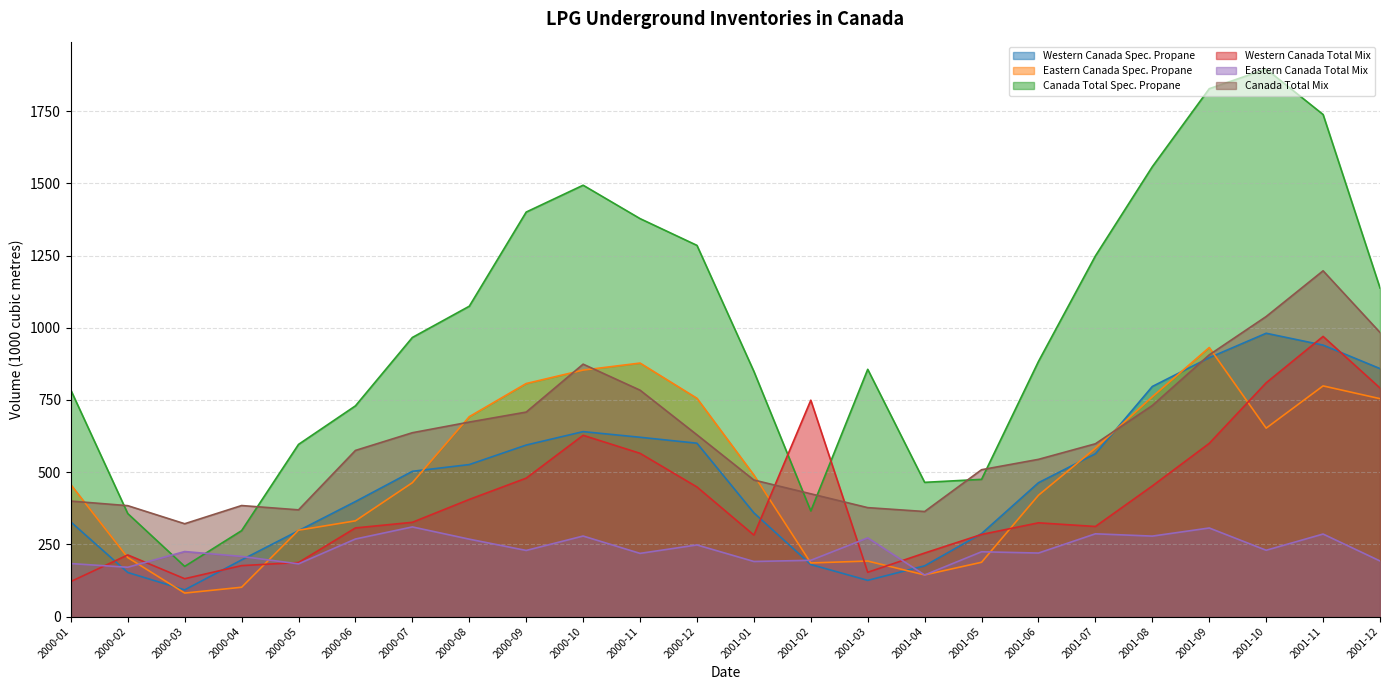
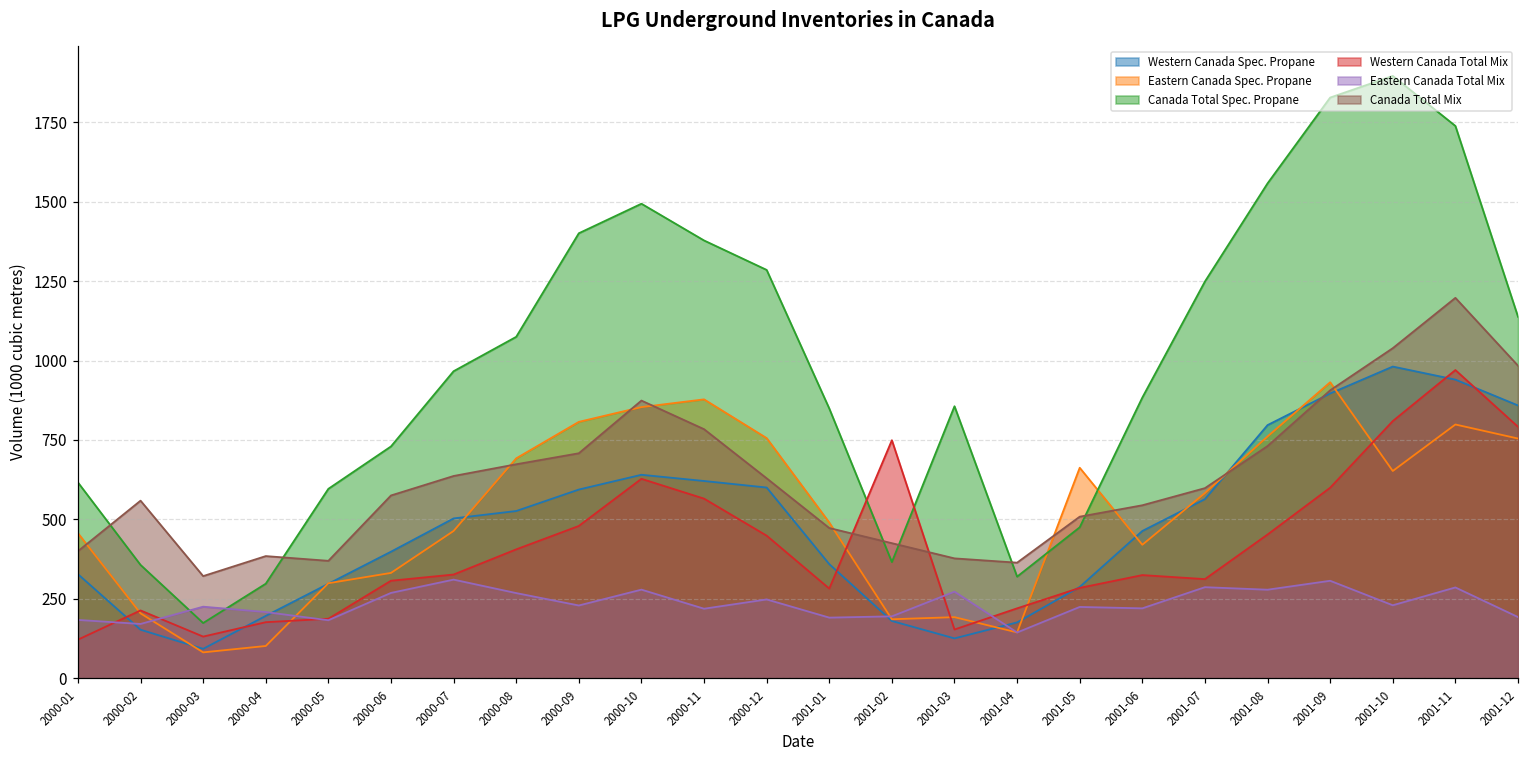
  {
    "Western Canada Spec. Propane": {
      "2000-01": 330,
      "2000-02": 150,
      "2000-03": 90,
      "2000-04": 200,
      "2000-06": 400,
      "2000-07": 500,
      "2000-08": 530,
      "2000-09": 590,
      "2000-10": 640,
      "2000-11": 620,
      "2000-12": 600,
      "2001-01": 360,
      "2001-03": 130,
      "2001-04": 180,
      "2001-06": 460,
      "2001-07": 560,
      "2001-08": 800,
      "2001-09": 900,
      "2001-10": 980,
      "2001-11": 940,
      "2001-12": 860
    },
    "Eastern Canada Spec. Propane": {
      "2000-01": 460,
      "2000-02": 200,
      "2000-03": 80,
      "2000-04": 100,
      "2000-06": 330,
      "2000-07": 460,
      "2000-08": 690,
      "2000-09": 810,
      "2000-10": 850,
      "2000-11": 880,
      "2000-12": 760,
      "2001-01": 490,
      "2001-03": 190,
-     "2001-05": 190,
+     "2001-05": 660,
      "2001-06": 420,
      "2001-07": 580,
      "2001-08": 760,
      "2001-09": 930,
      "2001-10": 650,
      "2001-11": 800,
      "2001-12": 750
    },
    "Canada Total Spec. Propane": {
-     "2000-01": 780,
+     "2000-01": 620,
      "2000-02": 360,
      "2000-03": 170,
      "2000-04": 300,
      "2000-05": 600,
      "2000-06": 730,
      "2000-07": 970,
      "2000-08": 1070,
      "2000-09": 1400,
      "2000-10": 1490,
      "2000-11": 1380,
      "2000-12": 1290,
      "2001-01": 850,
      "2001-02": 370,
      "2001-03": 860,
-     "2001-04": 460,
+     "2001-04": 320,
      "2001-05": 480,
      "2001-06": 880,
      "2001-07": 1250,
      "2001-08": 1560,
      "2001-11": 1740,
      "2001-12": 1140
    },
    "Western Canada Total Mix": {
      "2000-01": 120,
      "2000-02": 210,
      "2000-03": 130,
      "2000-04": 180,
      "2000-06": 310,
      "2000-07": 330,
      "2000-08": 410,
      "2000-09": 480,
      "2000-10": 630,
      "2000-11": 570,
      "2000-12": 450,
      "2001-01": 280,
      "2001-02": 750,
      "2001-03": 150,
      "2001-04": 220,
      "2001-06": 320,
      "2001-07": 310,
      "2001-08": 450,
      "2001-09": 600,
      "2001-10": 810,
      "2001-11": 970,
      "2001-12": 790
    },
    "Eastern Canada Total Mix": {
      "2000-01": 180,
      "2000-02": 170,
      "2000-03": 230,
      "2000-04": 210,
      "2000-06": 270,
      "2000-07": 310,
      "2000-08": 270,
      "2000-09": 230,
      "2000-10": 280,
      "2000-11": 220,
      "2000-12": 250,
      "2001-01": 190,
      "2001-02": 190,
      "2001-03": 270,
      "2001-05": 220,
      "2001-06": 220,
      "2001-07": 290,
      "2001-08": 280,
      "2001-09": 310,
      "2001-10": 230,
      "2001-11": 290,
      "2001-12": 190
    },
    "Canada Total Mix": {
      "2000-01": 400,
-     "2000-02": 380,
+     "2000-02": 560,
      "2000-03": 320,
      "2000-04": 380,
      "2000-05": 370,
      "2000-06": 580,
      "2000-07": 640,
      "2000-08": 670,
      "2000-09": 710,
      "2000-10": 870,
      "2000-11": 780,
      "2000-12": 630,
      "2001-01": 470,
      "2001-02": 420,
      "2001-03": 380,
      "2001-04": 360,
      "2001-05": 510,
      "2001-06": 540,
      "2001-07": 600,
      "2001-08": 730,
      "2001-09": 910,
      "2001-10": 1040,
      "2001-11": 1200,
      "2001-12": 980
    }
  }
